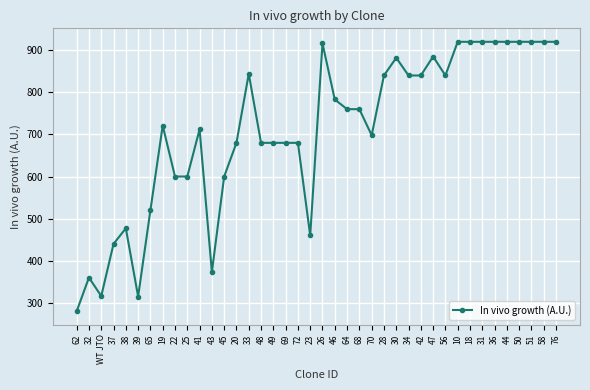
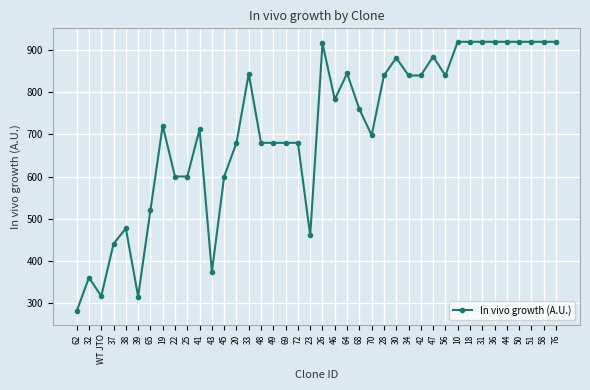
  {
    "62": 280,
    "32": 360,
    "WT JTO": 320,
    "37": 440,
    "38": 480,
    "39": 320,
    "65": 520,
    "19": 720,
    "22": 600,
    "25": 600,
    "41": 710,
    "43": 370,
    "45": 600,
    "20": 680,
    "33": 840,
    "48": 680,
    "49": 680,
    "69": 680,
    "72": 680,
    "23": 460,
    "26": 920,
    "46": 780,
-   "64": 760,
+   "64": 850,
    "68": 760,
    "70": 700,
    "28": 840,
    "30": 880,
    "34": 840,
    "42": 840,
    "47": 890,
    "56": 840,
    "10": 920,
    "18": 920,
    "31": 920,
    "36": 920,
    "44": 920,
    "50": 920,
    "51": 920,
    "58": 920,
    "76": 920
  }
